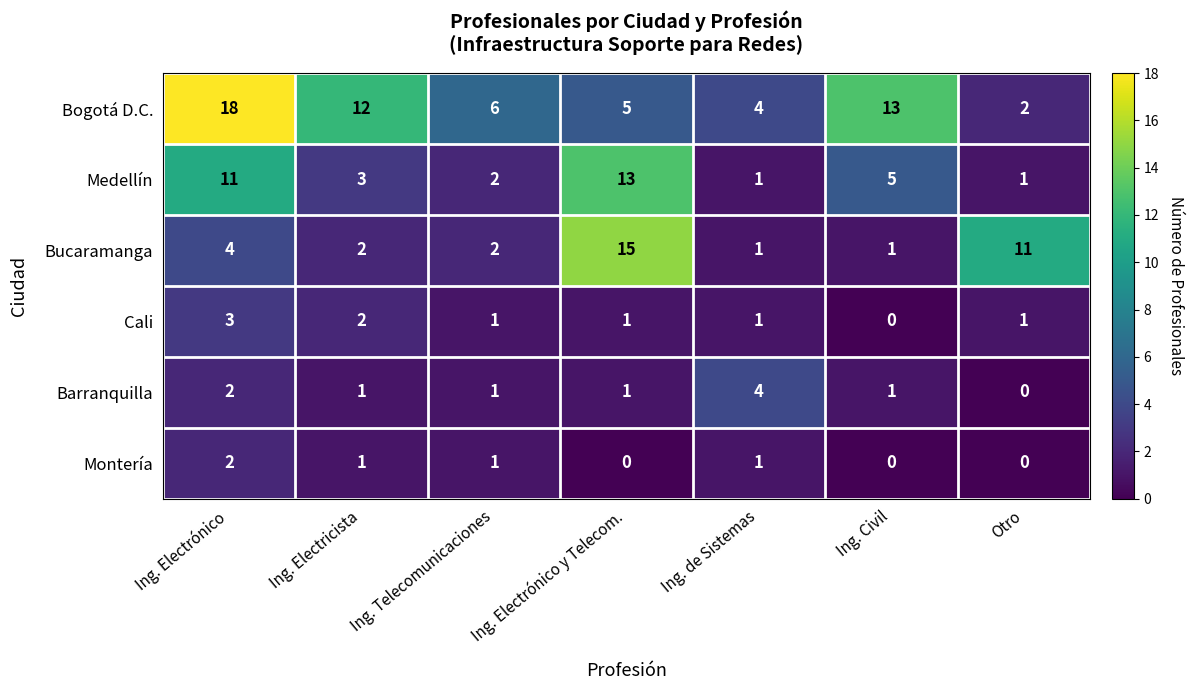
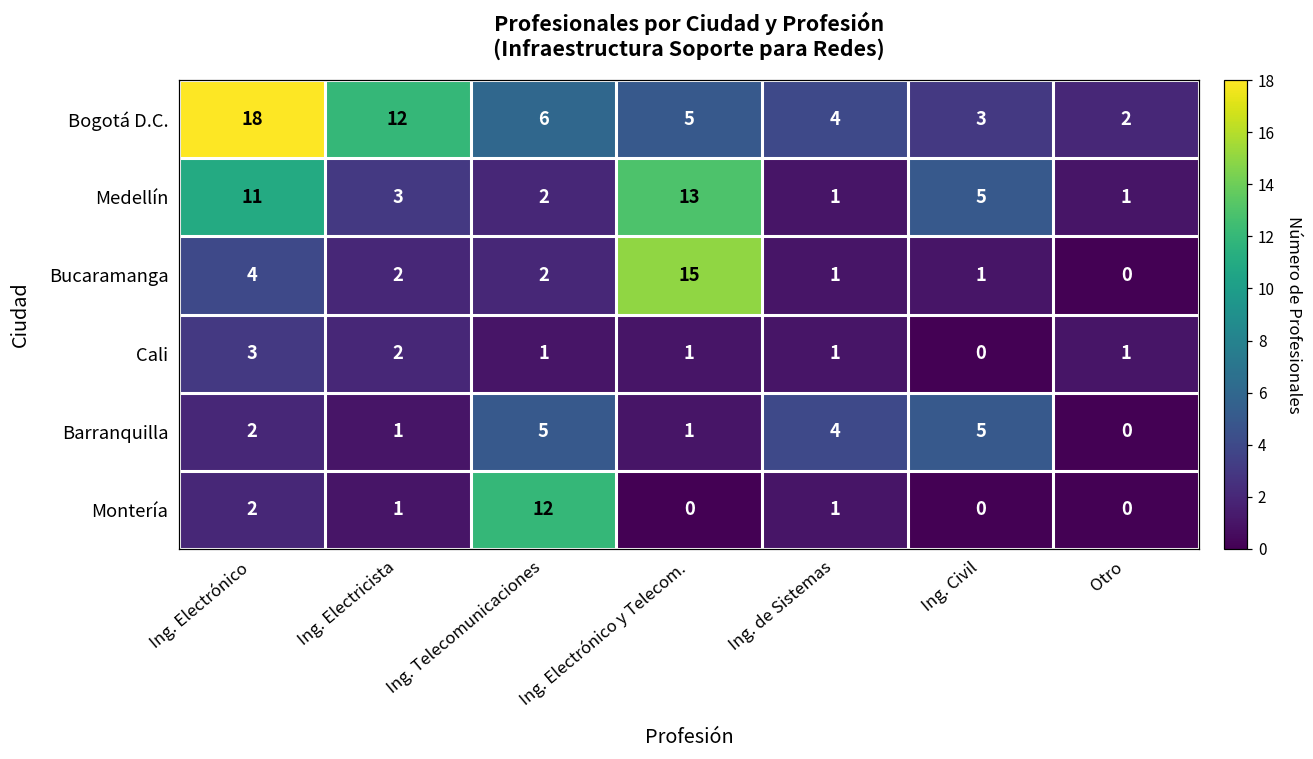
  {
    "Bogotá D.C.": {
      "Ing. Electrónico": 18,
      "Ing. Electricista": 12,
      "Ing. Telecomunicaciones": 6,
      "Ing. Electrónico y Telecom.": 5,
      "Ing. de Sistemas": 4,
-     "Ing. Civil": 13,
+     "Ing. Civil": 3,
      "Otro": 2
    },
    "Medellín": {
      "Ing. Electrónico": 11,
      "Ing. Electricista": 3,
      "Ing. Telecomunicaciones": 2,
      "Ing. Electrónico y Telecom.": 13,
      "Ing. de Sistemas": 1,
      "Ing. Civil": 5,
      "Otro": 1
    },
    "Bucaramanga": {
      "Ing. Electrónico": 4,
      "Ing. Electricista": 2,
      "Ing. Telecomunicaciones": 2,
      "Ing. Electrónico y Telecom.": 15,
      "Ing. de Sistemas": 1,
      "Ing. Civil": 1,
-     "Otro": 11
+     "Otro": 0
    },
    "Cali": {
      "Ing. Electrónico": 3,
      "Ing. Electricista": 2,
      "Ing. Telecomunicaciones": 1,
      "Ing. Electrónico y Telecom.": 1,
      "Ing. de Sistemas": 1,
      "Ing. Civil": 0,
      "Otro": 1
    },
    "Barranquilla": {
      "Ing. Electrónico": 2,
      "Ing. Electricista": 1,
-     "Ing. Telecomunicaciones": 1,
+     "Ing. Telecomunicaciones": 5,
      "Ing. Electrónico y Telecom.": 1,
      "Ing. de Sistemas": 4,
-     "Ing. Civil": 1,
+     "Ing. Civil": 5,
      "Otro": 0
    },
    "Montería": {
      "Ing. Electrónico": 2,
      "Ing. Electricista": 1,
-     "Ing. Telecomunicaciones": 1,
+     "Ing. Telecomunicaciones": 12,
      "Ing. Electrónico y Telecom.": 0,
      "Ing. de Sistemas": 1,
      "Ing. Civil": 0,
      "Otro": 0
    }
  }
